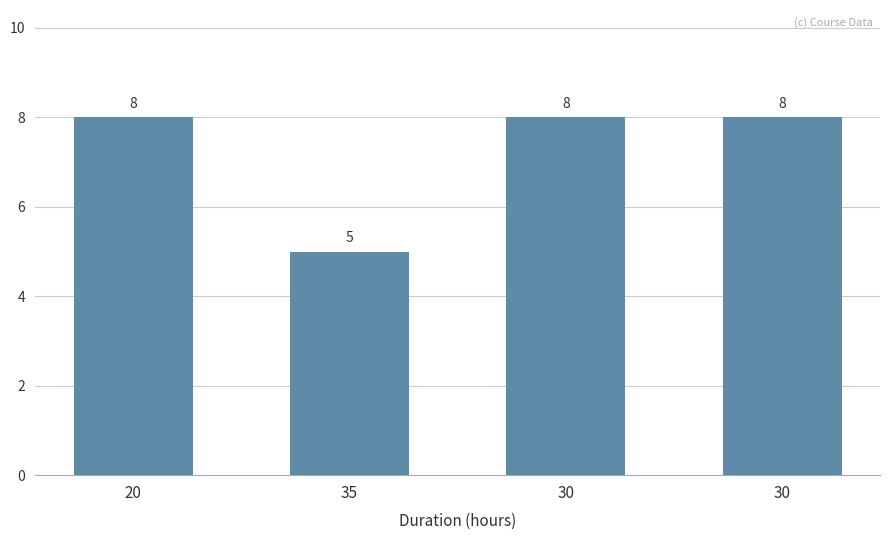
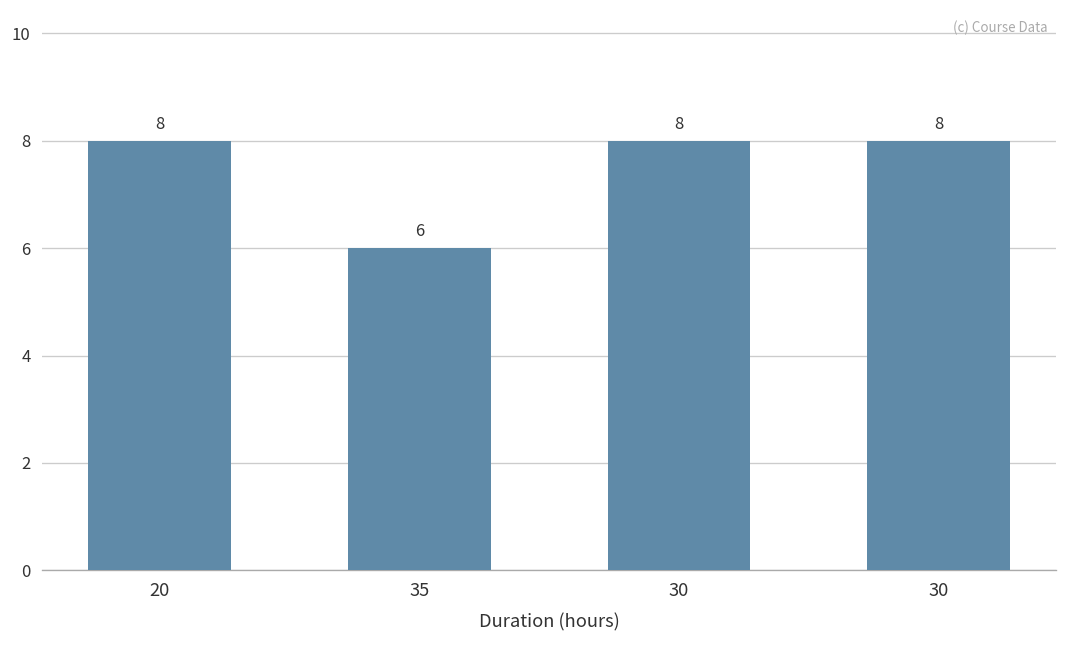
  {
    "20": 8,
-   "35": 5
+   "35": 6
  }
